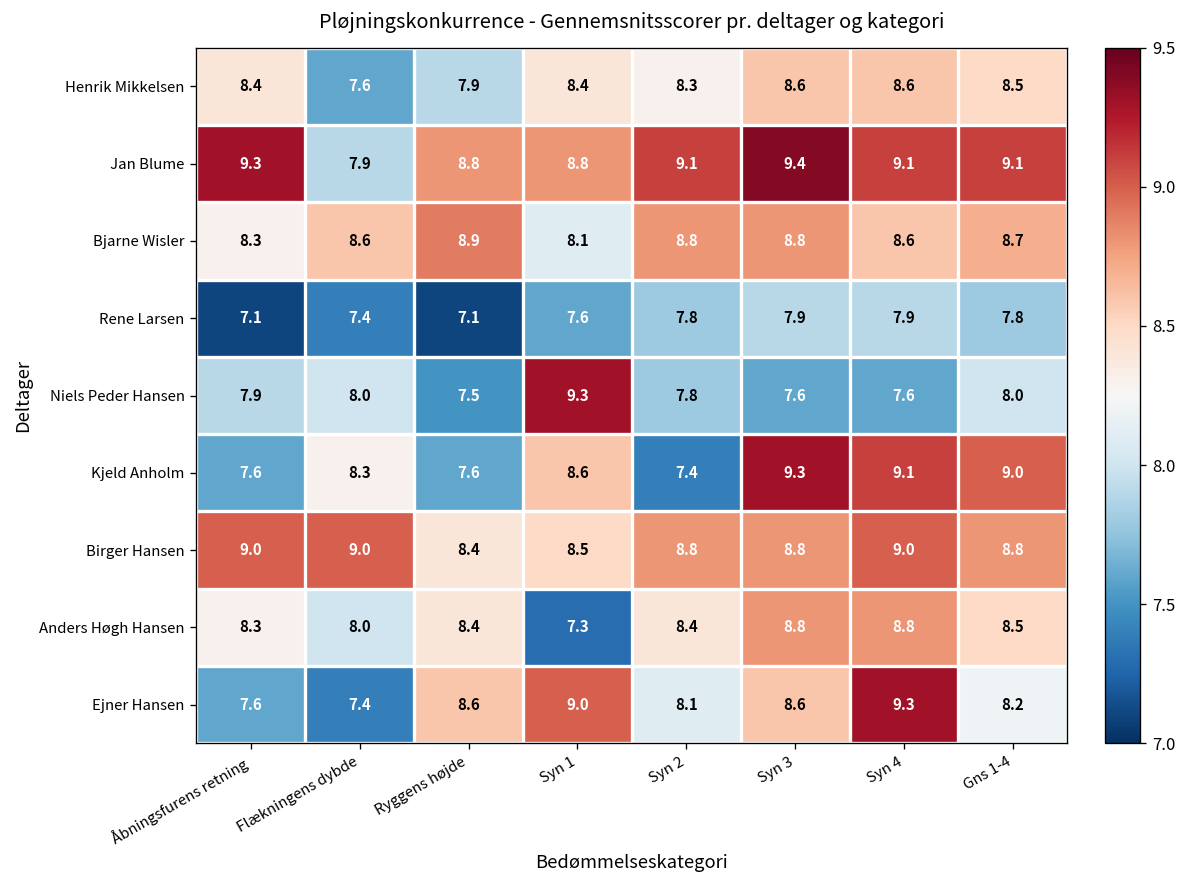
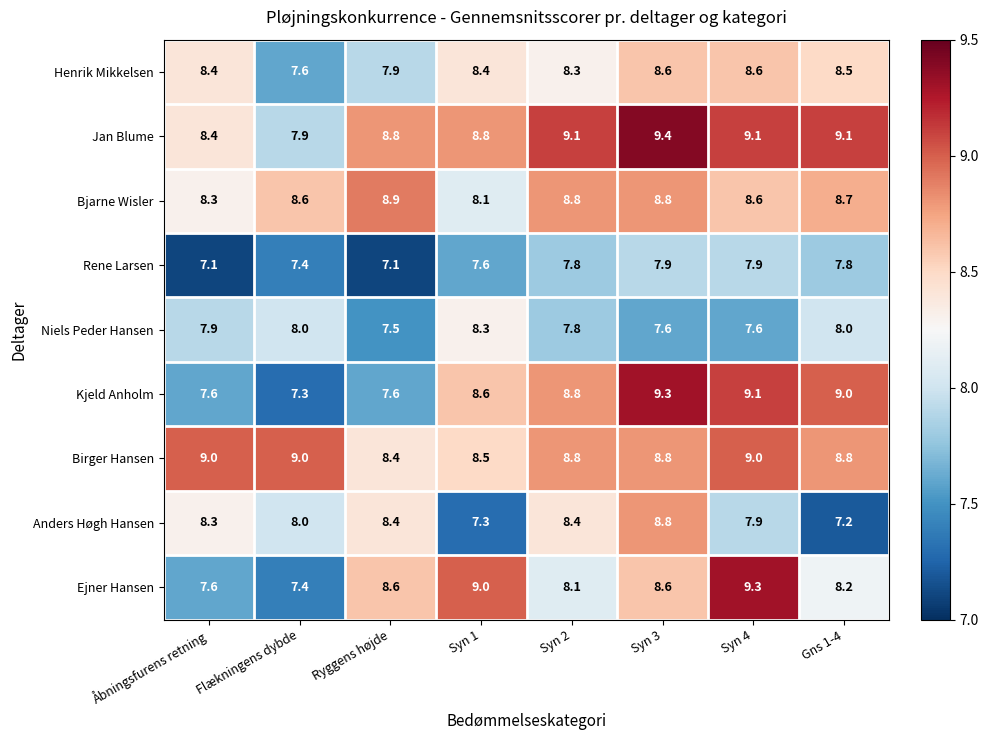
  {
    "Henrik Mikkelsen": {
      "Åbningsfurens retning": 8.4,
      "Flækningens dybde": 7.6,
      "Ryggens højde": 7.9,
      "Syn 1": 8.4,
      "Syn 2": 8.3,
      "Syn 3": 8.6,
      "Syn 4": 8.6,
      "Gns 1-4": 8.5
    },
    "Jan Blume": {
-     "Åbningsfurens retning": 9.3,
+     "Åbningsfurens retning": 8.4,
      "Flækningens dybde": 7.9,
      "Ryggens højde": 8.8,
      "Syn 1": 8.8,
      "Syn 2": 9.1,
      "Syn 3": 9.4,
      "Syn 4": 9.1,
      "Gns 1-4": 9.1
    },
    "Bjarne Wisler": {
      "Åbningsfurens retning": 8.3,
      "Flækningens dybde": 8.6,
      "Ryggens højde": 8.9,
      "Syn 1": 8.1,
      "Syn 2": 8.8,
      "Syn 3": 8.8,
      "Syn 4": 8.6,
      "Gns 1-4": 8.7
    },
    "Rene Larsen": {
      "Åbningsfurens retning": 7.1,
      "Flækningens dybde": 7.4,
      "Ryggens højde": 7.1,
      "Syn 1": 7.6,
      "Syn 2": 7.8,
      "Syn 3": 7.9,
      "Syn 4": 7.9,
      "Gns 1-4": 7.8
    },
    "Niels Peder Hansen": {
      "Åbningsfurens retning": 7.9,
      "Flækningens dybde": 8.0,
      "Ryggens højde": 7.5,
-     "Syn 1": 9.3,
+     "Syn 1": 8.3,
      "Syn 2": 7.8,
      "Syn 3": 7.6,
      "Syn 4": 7.6,
      "Gns 1-4": 8.0
    },
    "Kjeld Anholm": {
      "Åbningsfurens retning": 7.6,
-     "Flækningens dybde": 8.3,
+     "Flækningens dybde": 7.3,
      "Ryggens højde": 7.6,
      "Syn 1": 8.6,
-     "Syn 2": 7.4,
+     "Syn 2": 8.8,
      "Syn 3": 9.3,
      "Syn 4": 9.1,
      "Gns 1-4": 9.0
    },
    "Birger Hansen": {
      "Åbningsfurens retning": 9.0,
      "Flækningens dybde": 9.0,
      "Ryggens højde": 8.4,
      "Syn 1": 8.5,
      "Syn 2": 8.8,
      "Syn 3": 8.8,
      "Syn 4": 9.0,
      "Gns 1-4": 8.8
    },
    "Anders Høgh Hansen": {
      "Åbningsfurens retning": 8.3,
      "Flækningens dybde": 8.0,
      "Ryggens højde": 8.4,
      "Syn 1": 7.3,
      "Syn 2": 8.4,
      "Syn 3": 8.8,
-     "Syn 4": 8.8,
-     "Gns 1-4": 8.5
+     "Syn 4": 7.9,
+     "Gns 1-4": 7.2
    },
    "Ejner Hansen": {
      "Åbningsfurens retning": 7.6,
      "Flækningens dybde": 7.4,
      "Ryggens højde": 8.6,
      "Syn 1": 9.0,
      "Syn 2": 8.1,
      "Syn 3": 8.6,
      "Syn 4": 9.3,
      "Gns 1-4": 8.2
    }
  }
